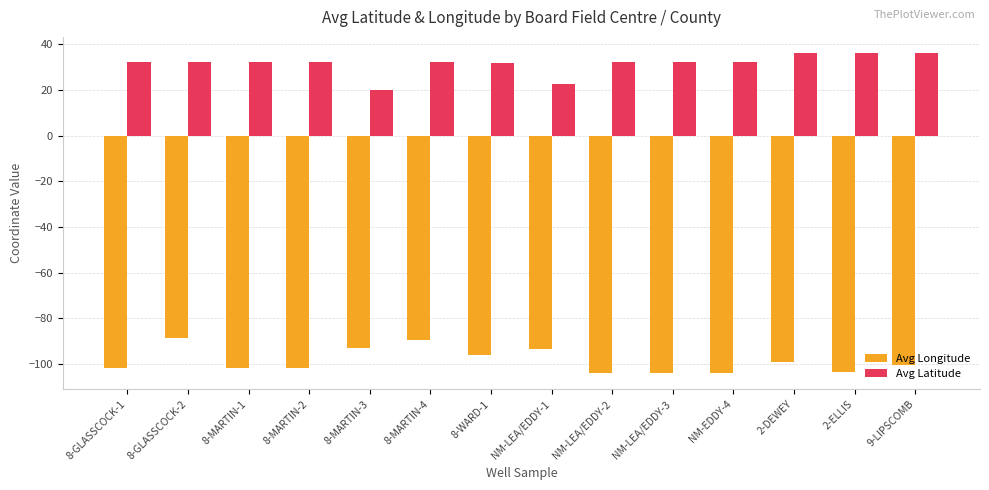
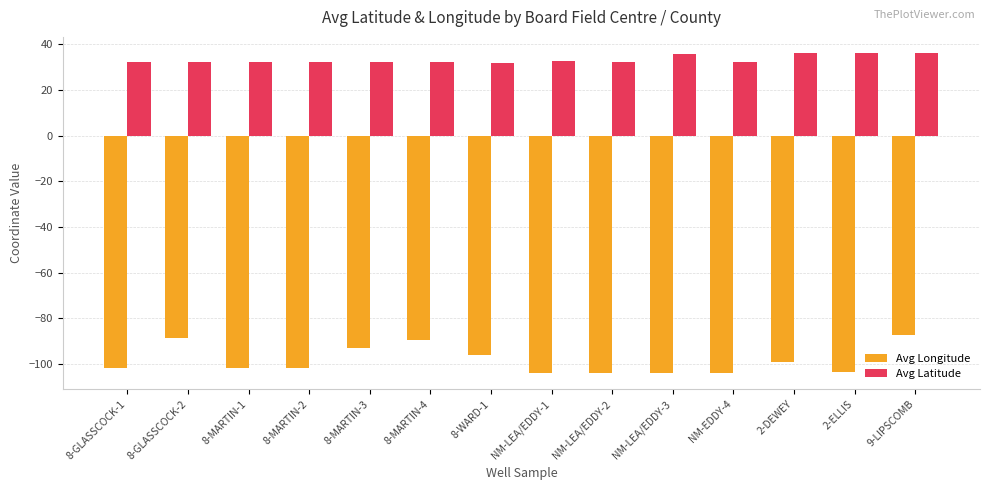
  {
    "Avg Longitude": {
      "8-GLASSCOCK-1": -102,
      "8-GLASSCOCK-2": -89,
      "8-MARTIN-1": -102,
      "8-MARTIN-2": -102,
      "8-MARTIN-3": -93,
      "8-MARTIN-4": -89,
      "8-WARD-1": -96,
-     "NM-LEA/EDDY-1": -93,
+     "NM-LEA/EDDY-1": -104,
      "NM-LEA/EDDY-2": -104,
      "NM-LEA/EDDY-3": -104,
      "NM-EDDY-4": -104,
      "2-DEWEY": -99,
      "2-ELLIS": -103,
-     "9-LIPSCOMB": -101
+     "9-LIPSCOMB": -87
    },
    "Avg Latitude": {
      "8-GLASSCOCK-1": 32,
      "8-GLASSCOCK-2": 32,
      "8-MARTIN-1": 32,
      "8-MARTIN-2": 32,
-     "8-MARTIN-3": 20,
+     "8-MARTIN-3": 32,
      "8-MARTIN-4": 32,
      "8-WARD-1": 32,
-     "NM-LEA/EDDY-1": 23,
+     "NM-LEA/EDDY-1": 33,
      "NM-LEA/EDDY-2": 32,
-     "NM-LEA/EDDY-3": 32,
+     "NM-LEA/EDDY-3": 36,
      "NM-EDDY-4": 32,
      "2-DEWEY": 36,
      "2-ELLIS": 36,
      "9-LIPSCOMB": 36
    }
  }
